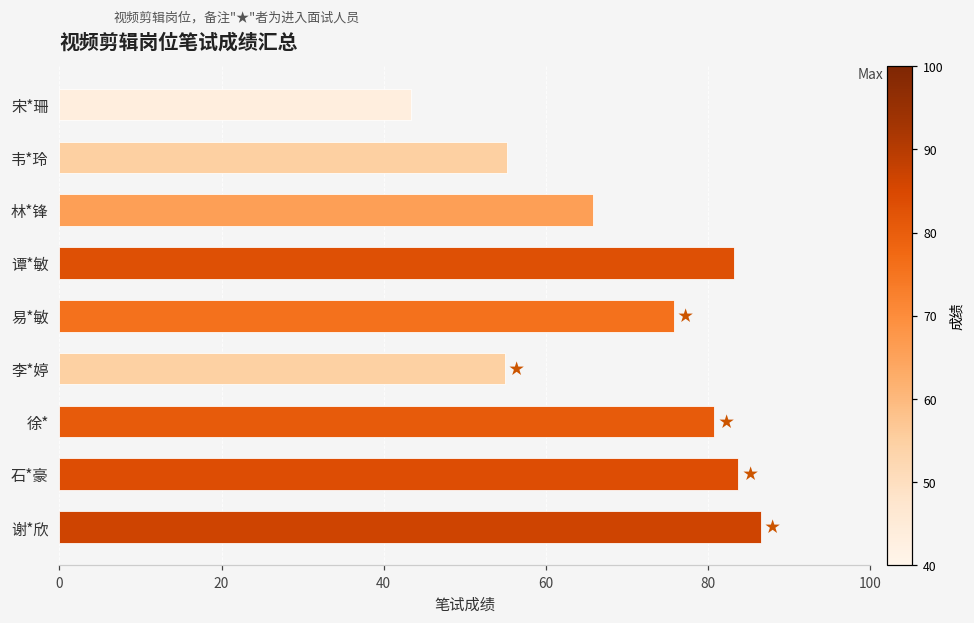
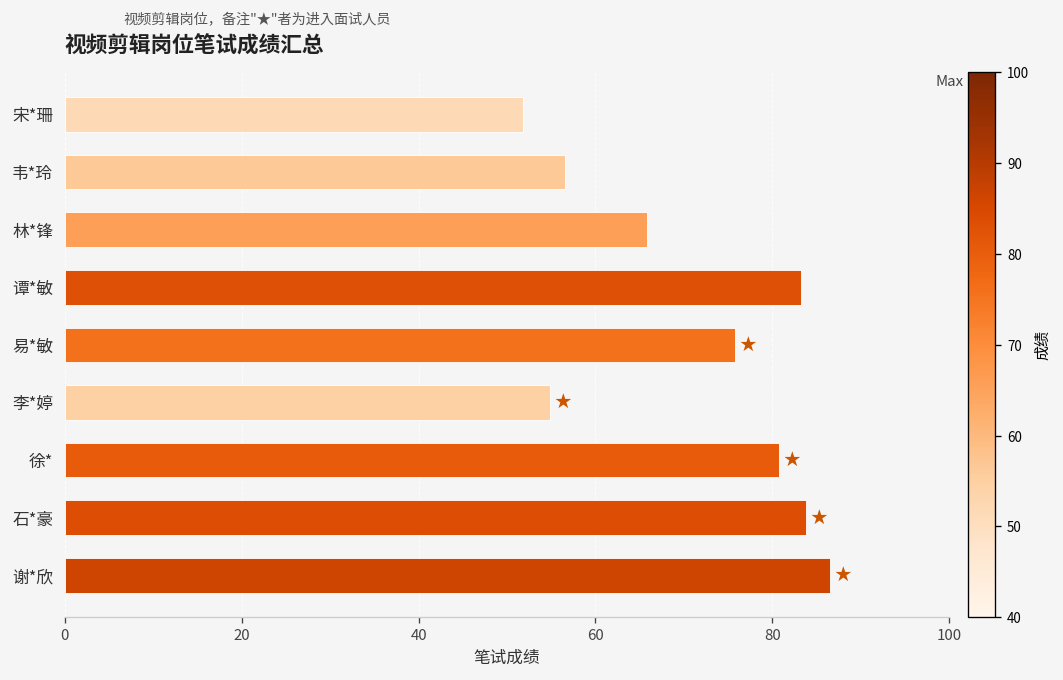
  {
-   "宋*珊": 43,
-   "韦*玲": 55,
+   "宋*珊": 52,
+   "韦*玲": 57,
    "林*锋": 66,
    "谭*敏": 83,
    "易*敏": 76,
    "李*婷": 55,
    "徐*": 81,
    "石*豪": 84,
    "谢*欣": 87
  }
